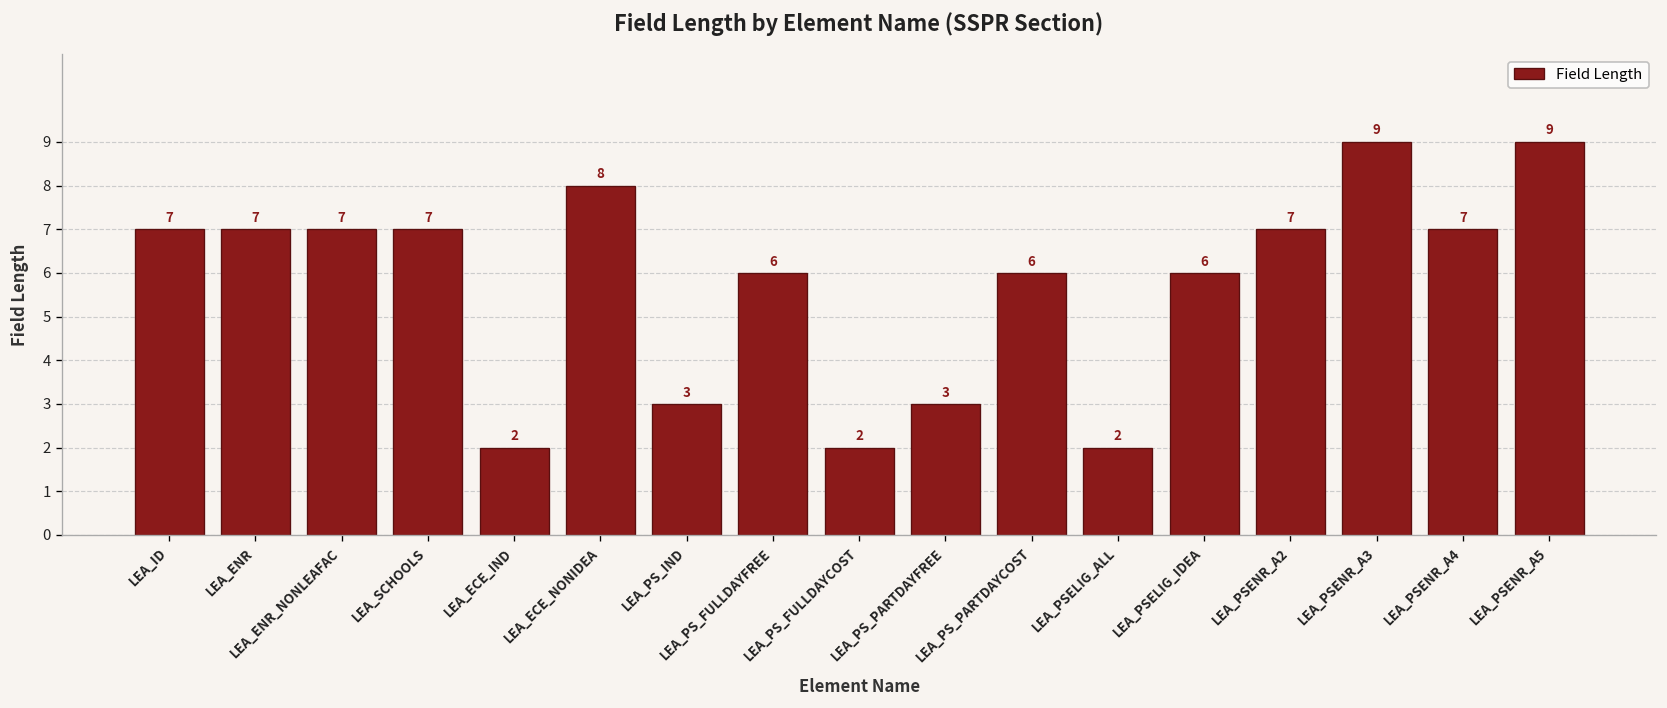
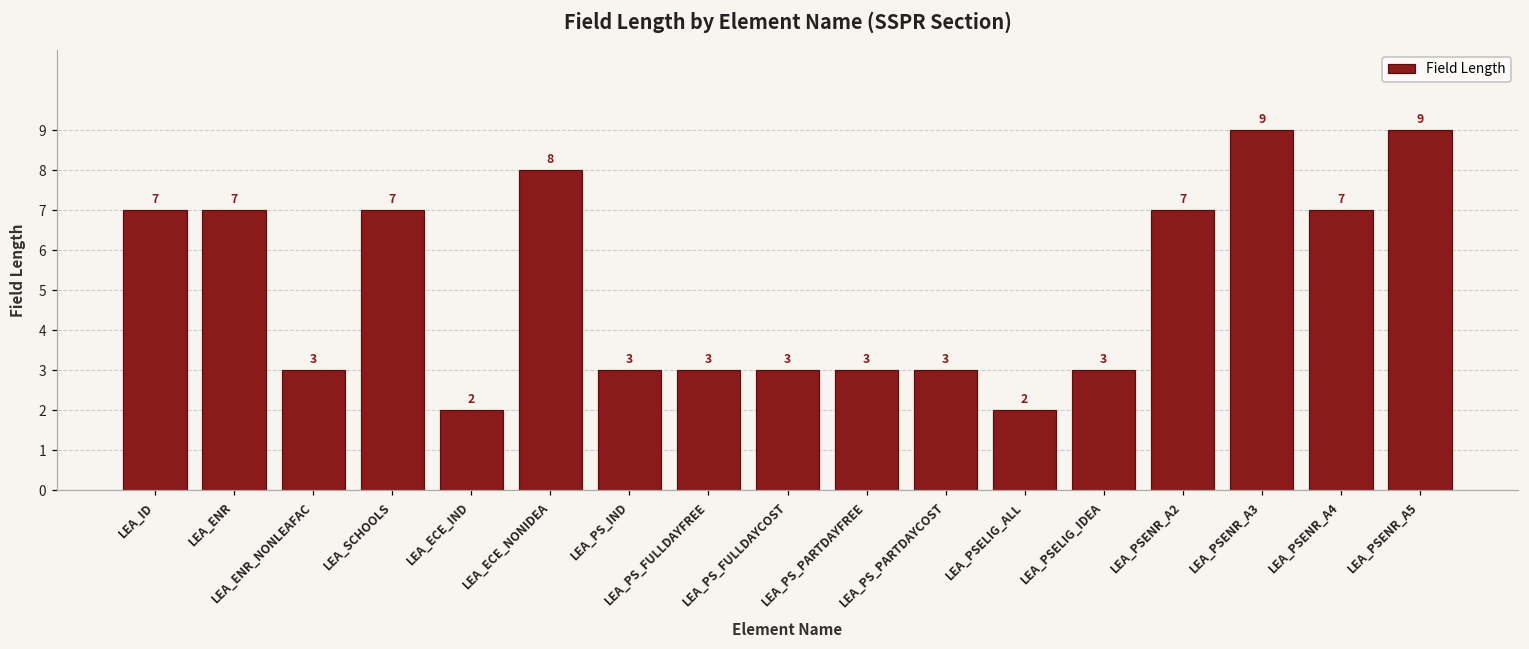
  {
    "LEA_ID": 7,
    "LEA_ENR": 7,
-   "LEA_ENR_NONLEAFAC": 7,
+   "LEA_ENR_NONLEAFAC": 3,
    "LEA_SCHOOLS": 7,
    "LEA_ECE_IND": 2,
    "LEA_ECE_NONIDEA": 8,
    "LEA_PS_IND": 3,
-   "LEA_PS_FULLDAYFREE": 6,
-   "LEA_PS_FULLDAYCOST": 2,
+   "LEA_PS_FULLDAYFREE": 3,
+   "LEA_PS_FULLDAYCOST": 3,
    "LEA_PS_PARTDAYFREE": 3,
-   "LEA_PS_PARTDAYCOST": 6,
+   "LEA_PS_PARTDAYCOST": 3,
    "LEA_PSELIG_ALL": 2,
-   "LEA_PSELIG_IDEA": 6,
+   "LEA_PSELIG_IDEA": 3,
    "LEA_PSENR_A2": 7,
    "LEA_PSENR_A3": 9,
    "LEA_PSENR_A4": 7,
    "LEA_PSENR_A5": 9
  }
